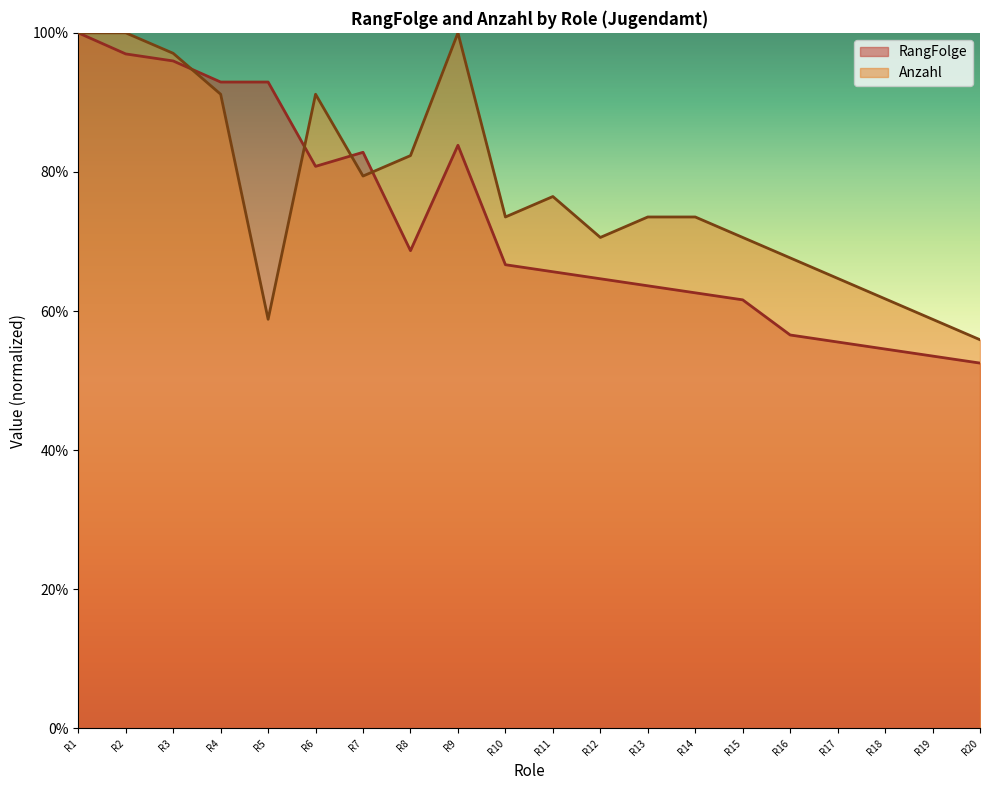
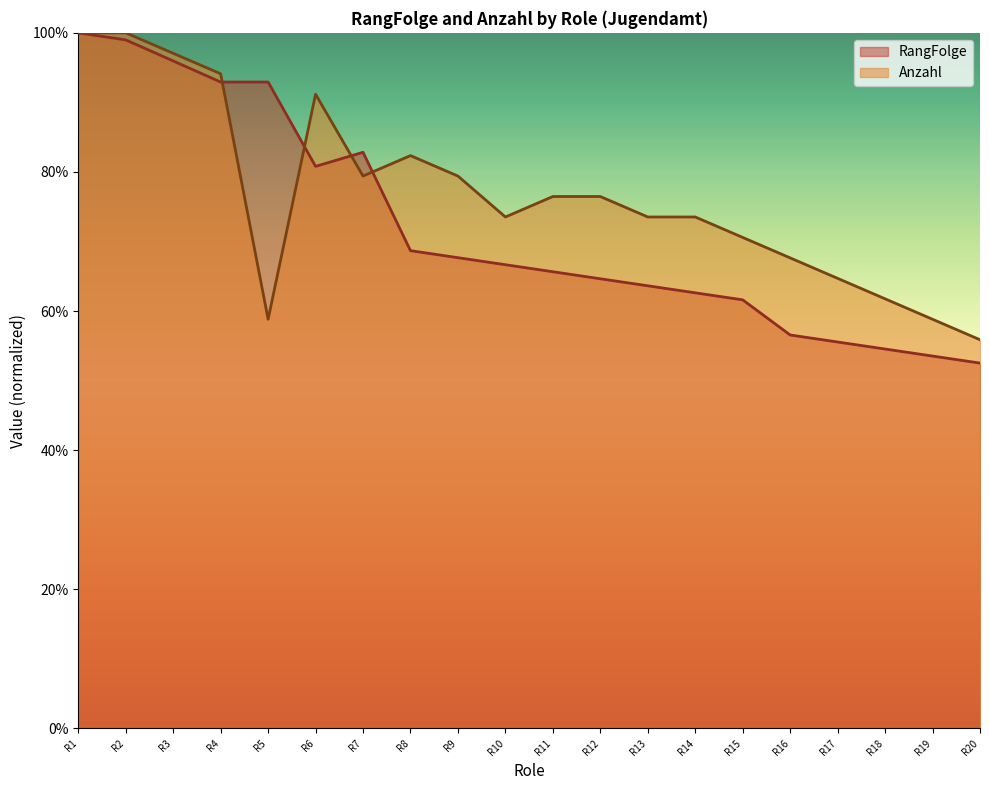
  {
    "RangFolge": {
-     "R2": "97%",
+     "R2": "99%",
      "R3": "96%",
      "R4": "93%",
      "R5": "93%",
      "R6": "81%",
      "R7": "83%",
      "R8": "69%",
-     "R9": "84%",
+     "R9": "68%",
      "R10": "67%",
      "R11": "66%",
      "R12": "65%",
      "R13": "64%",
      "R14": "63%",
      "R15": "62%",
      "R16": "57%",
      "R17": "56%",
      "R18": "55%",
      "R19": "54%",
      "R20": "53%"
    },
    "Anzahl": {
      "R2": "100%",
      "R3": "97%",
-     "R4": "91%",
+     "R4": "94%",
      "R5": "59%",
      "R6": "91%",
      "R7": "79%",
      "R8": "82%",
-     "R9": "100%",
+     "R9": "79%",
      "R10": "74%",
      "R11": "76%",
-     "R12": "71%",
+     "R12": "76%",
      "R13": "74%",
      "R14": "74%",
      "R15": "71%",
      "R16": "68%",
      "R17": "65%",
      "R18": "62%",
      "R19": "59%",
      "R20": "56%"
    }
  }
